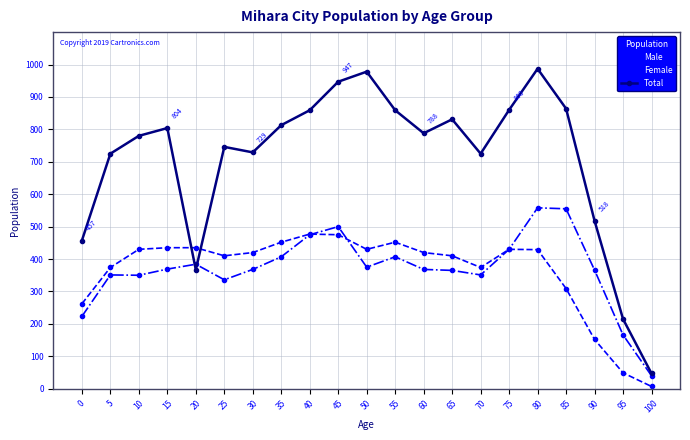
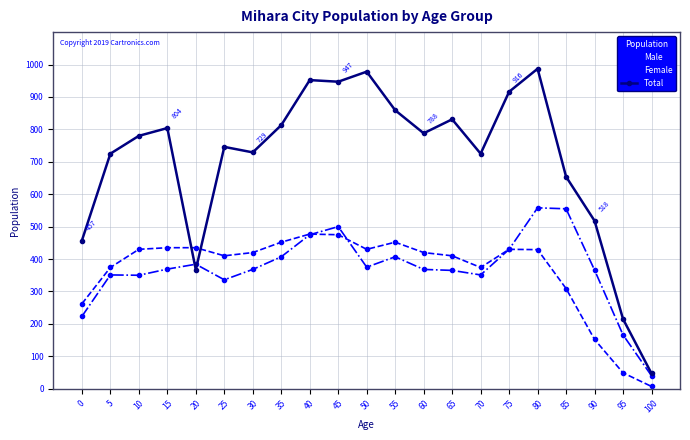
  {
    "Total": {
      "0": 457,
      "15": 804,
      "30": 729,
-     "40": 860,
+     "40": 950,
      "45": 947,
      "60": 788,
-     "75": 860,
-     "85": 860,
+     "75": 916,
+     "85": 650,
      "90": 518
    }
  }
